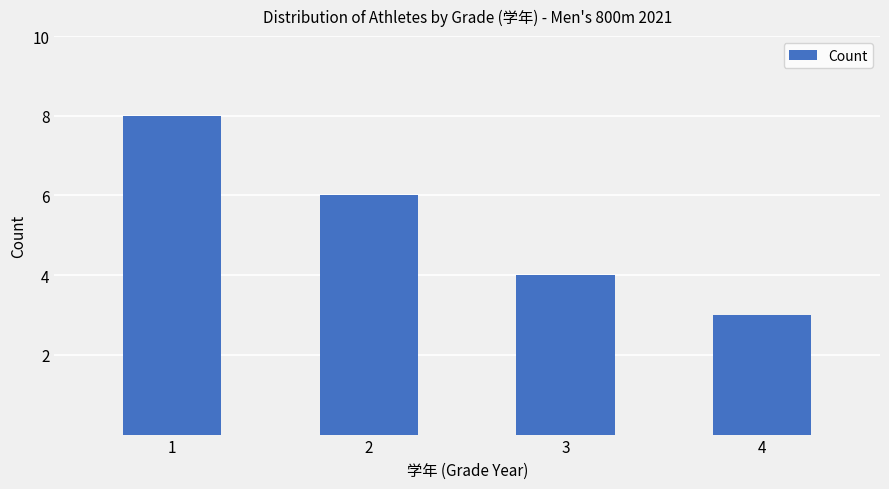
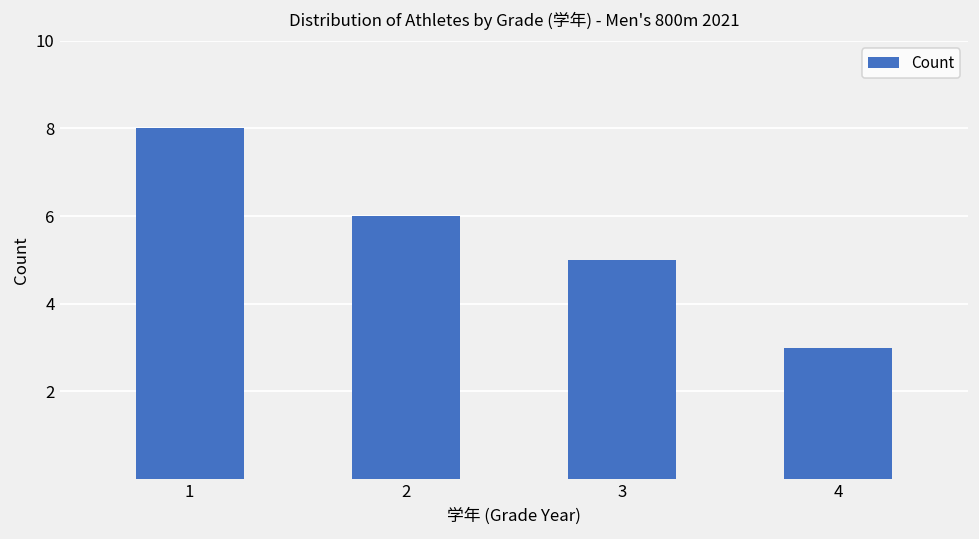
  {
    "1": 8,
    "2": 6,
-   "3": 4,
+   "3": 5,
    "4": 3
  }
